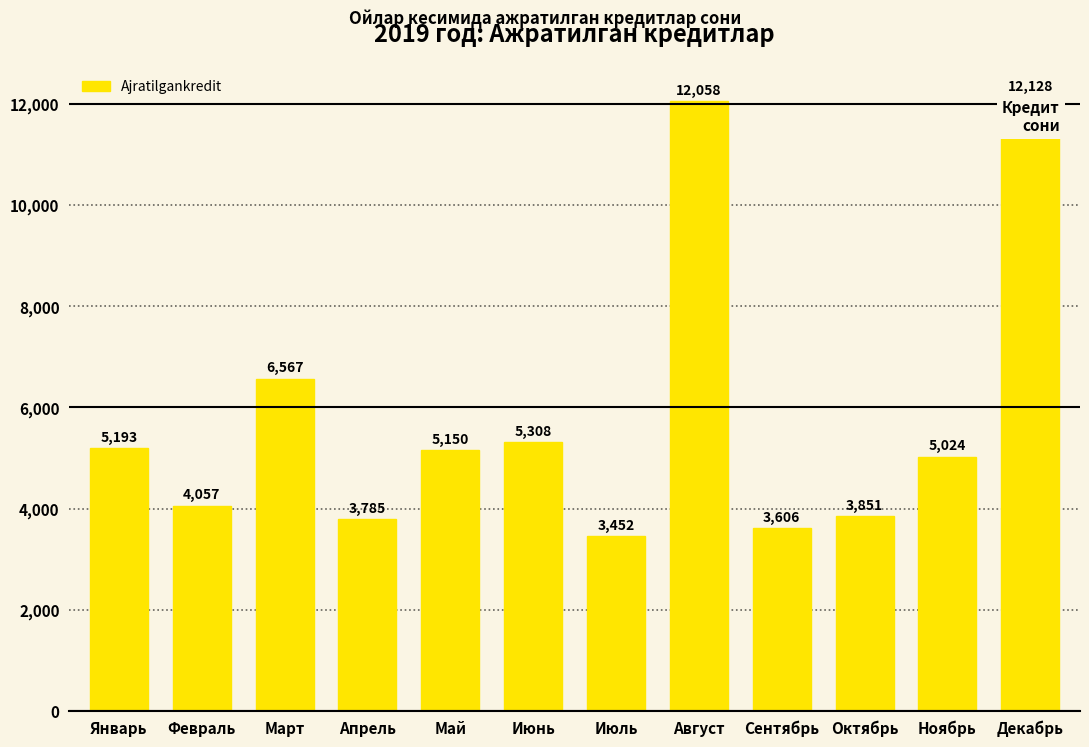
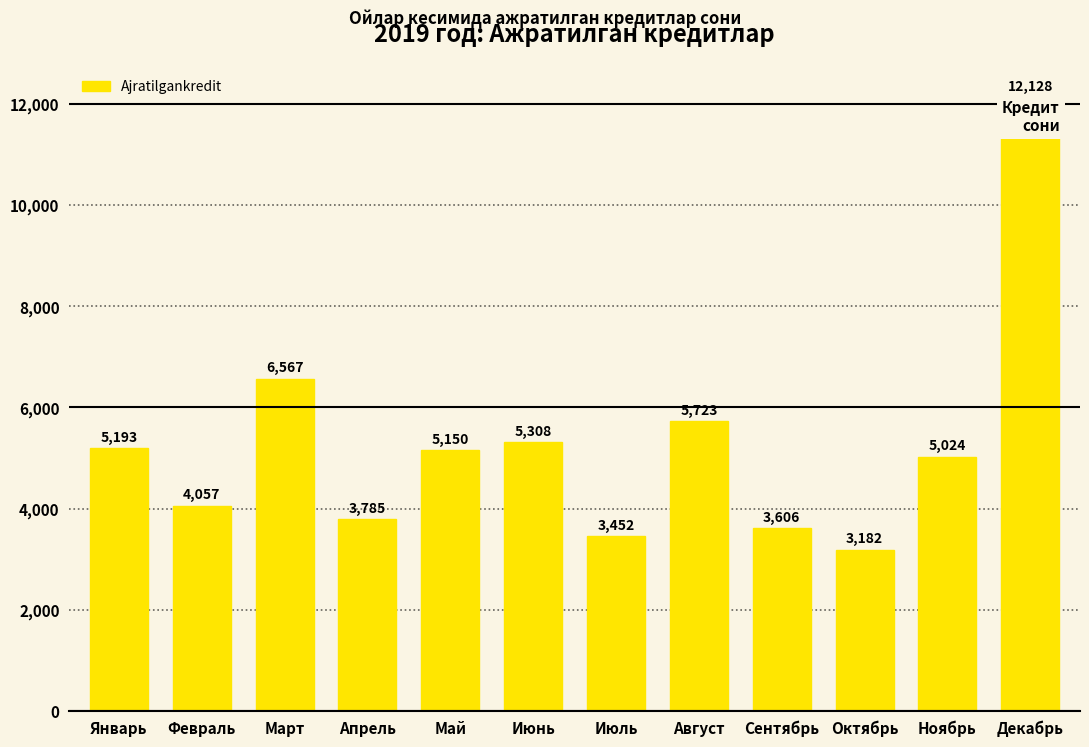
  {
    "Январь": "5,193",
    "Февраль": "4,057",
    "Март": "6,567",
    "Апрель": "3,785",
    "Май": "5,150",
    "Июнь": "5,308",
    "Июль": "3,452",
-   "Август": "12,058",
+   "Август": "5,723",
    "Сентябрь": "3,606",
-   "Октябрь": "3,851",
+   "Октябрь": "3,182",
    "Ноябрь": "5,024"
  }
